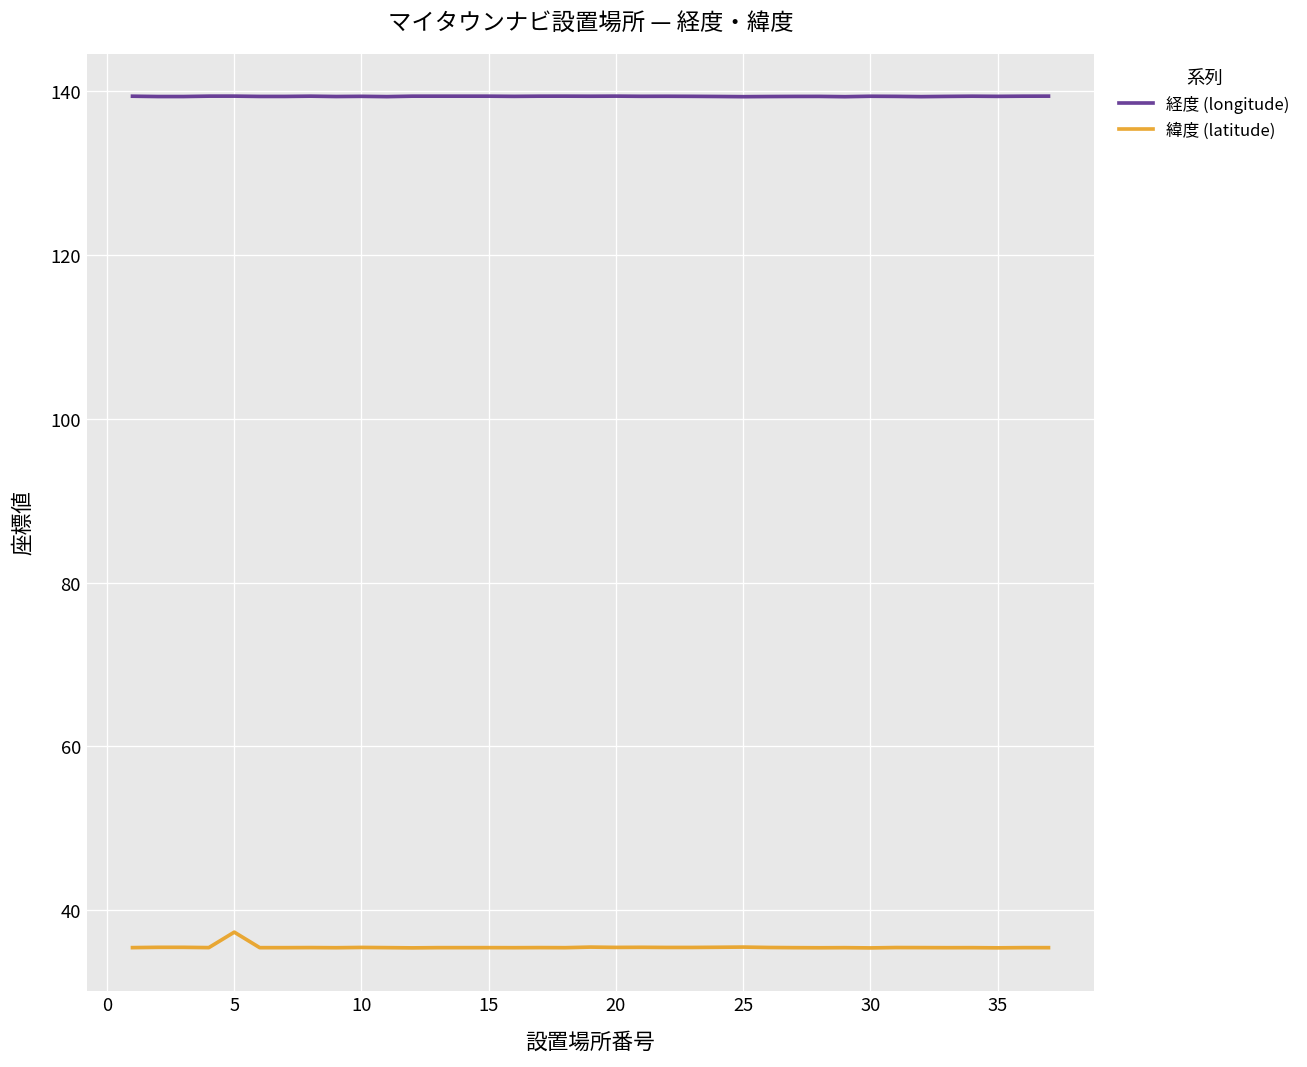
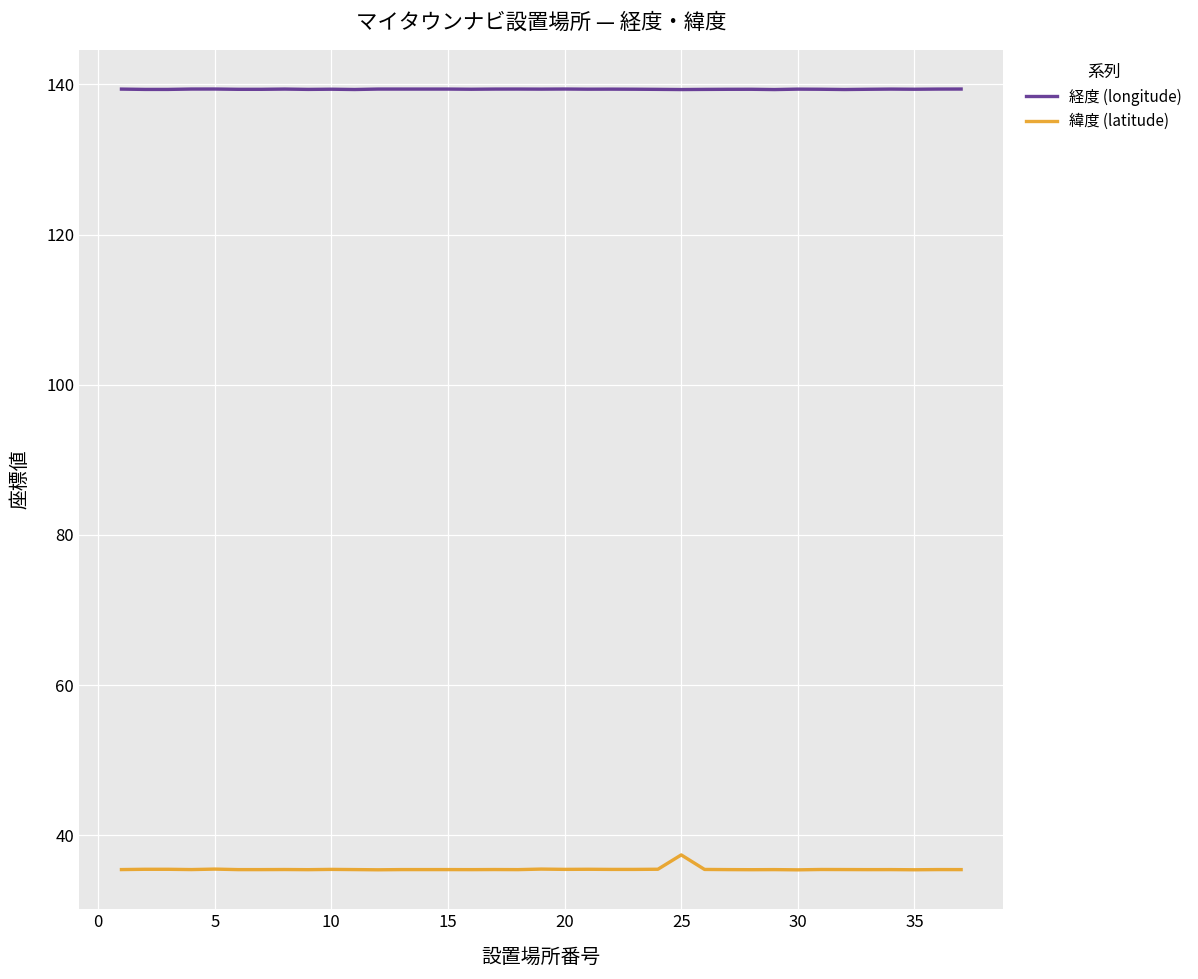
  {
    "経度 (longitude)": {
      "5": 139,
      "10": 139,
      "15": 139,
      "20": 139,
      "25": 139,
      "30": 139,
      "35": 139
    },
    "緯度 (latitude)": {
-     "5": 37,
+     "5": 36,
      "10": 35,
      "15": 35,
      "20": 35,
-     "25": 36,
+     "25": 37,
      "30": 35,
      "35": 35
    }
  }
